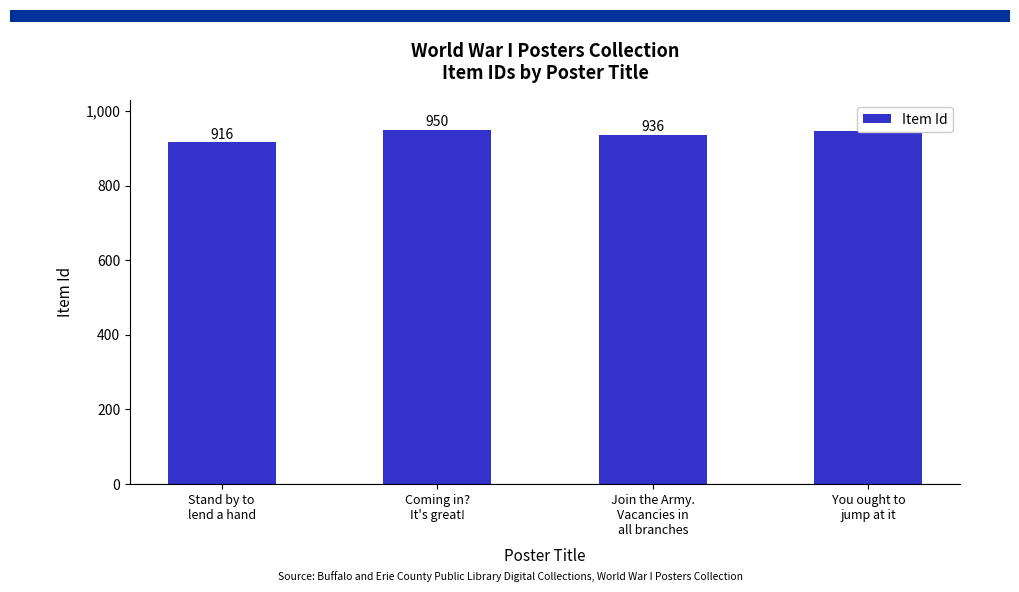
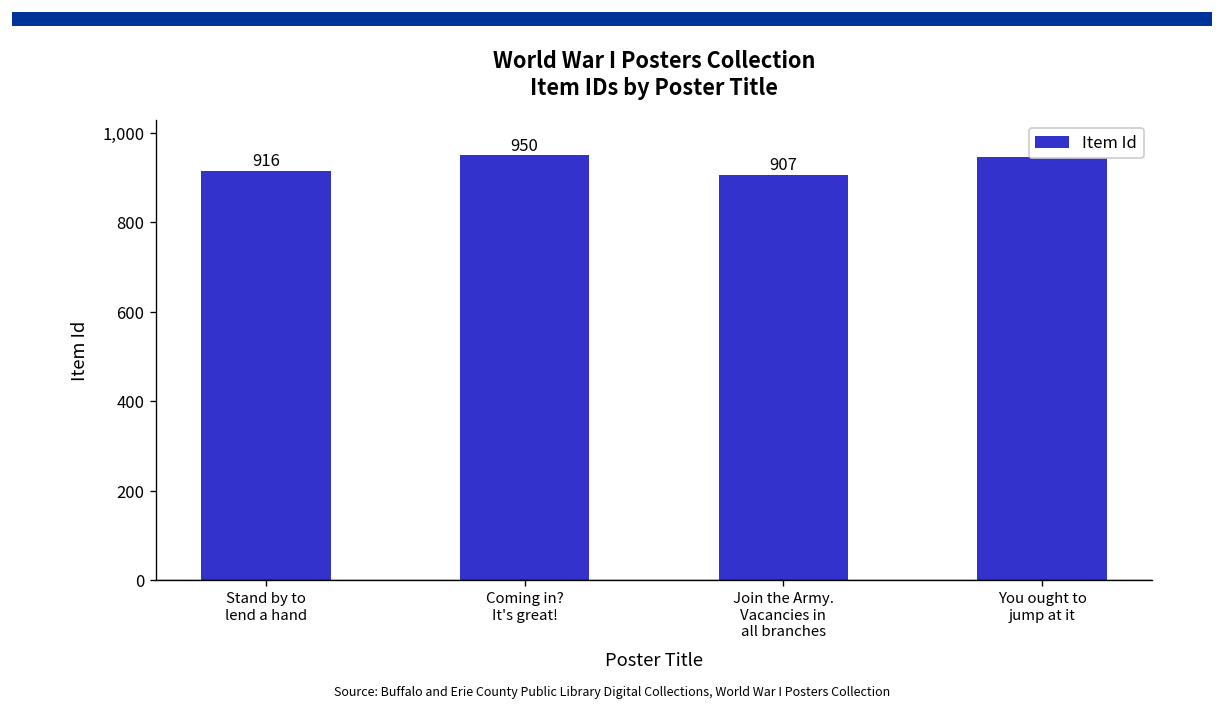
  {
    "Stand by to lend a hand": 916,
    "Coming in? It's great!": 950,
-   "Join the Army. Vacancies in all branches": 936
+   "Join the Army. Vacancies in all branches": 907
  }
